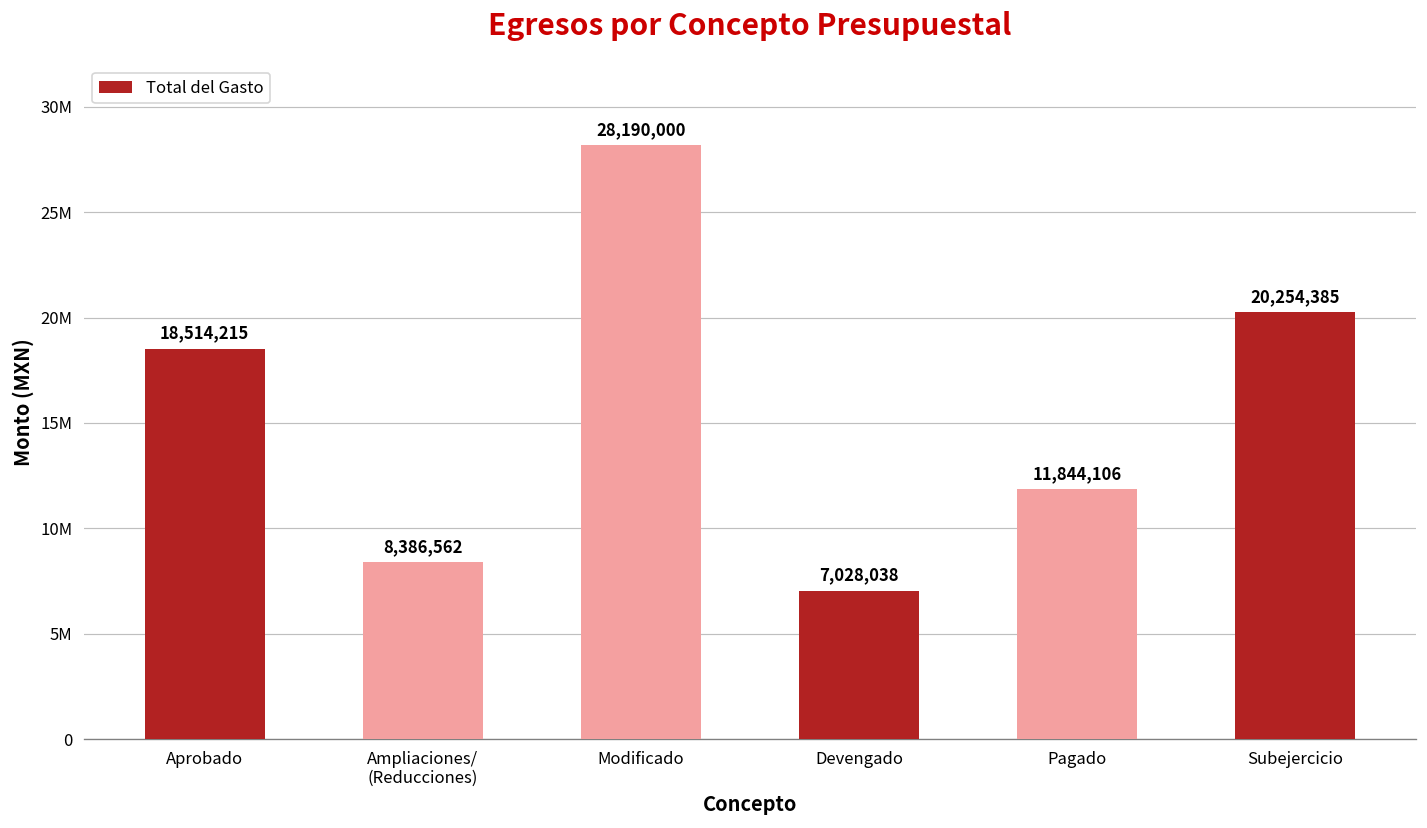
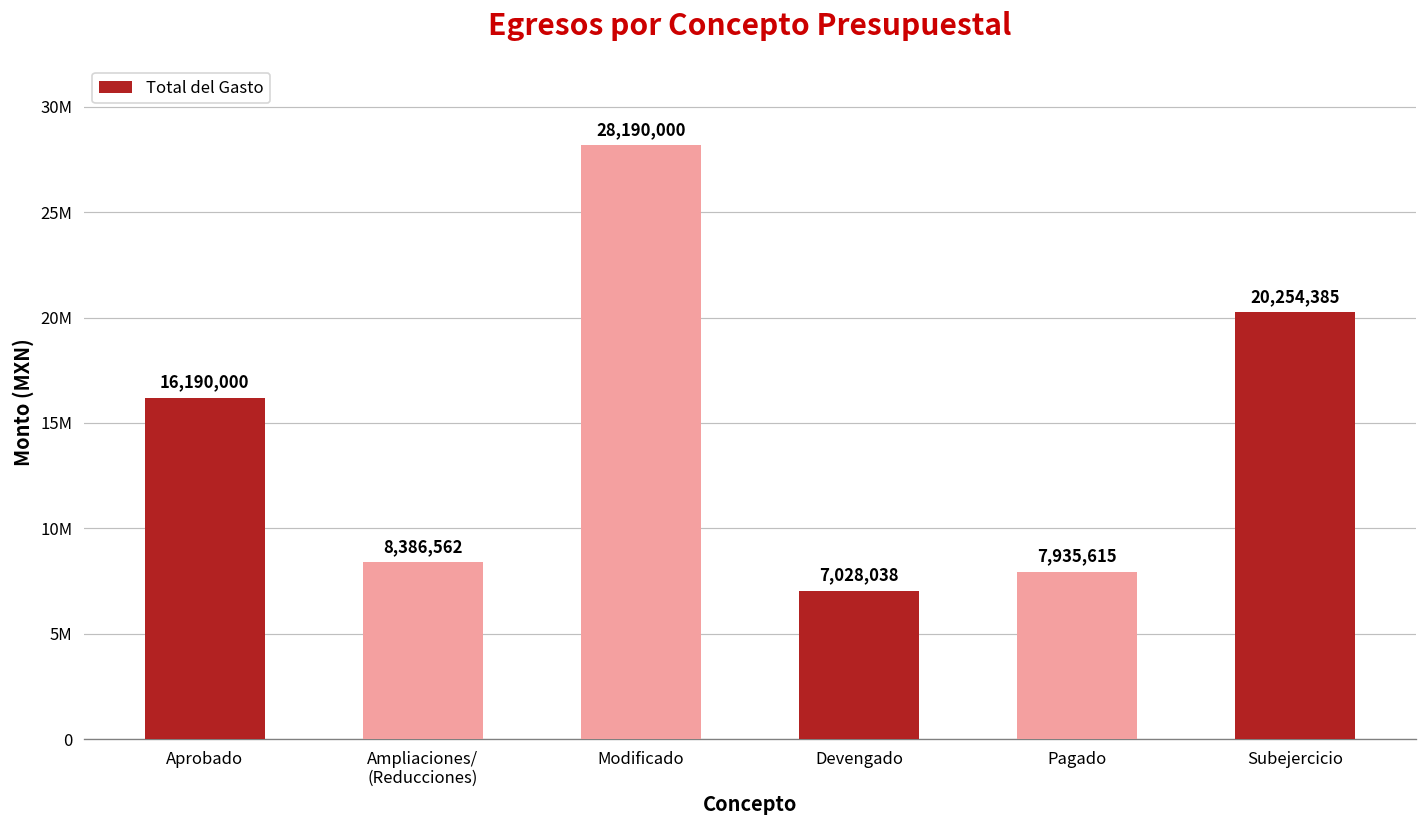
  {
-   "Aprobado": "18,514,215",
+   "Aprobado": "16,190,000",
    "Ampliaciones/ (Reducciones)": "8,386,562",
    "Modificado": "28,190,000",
    "Devengado": "7,028,038",
-   "Pagado": "11,844,106",
+   "Pagado": "7,935,615",
    "Subejercicio": "20,254,385"
  }
